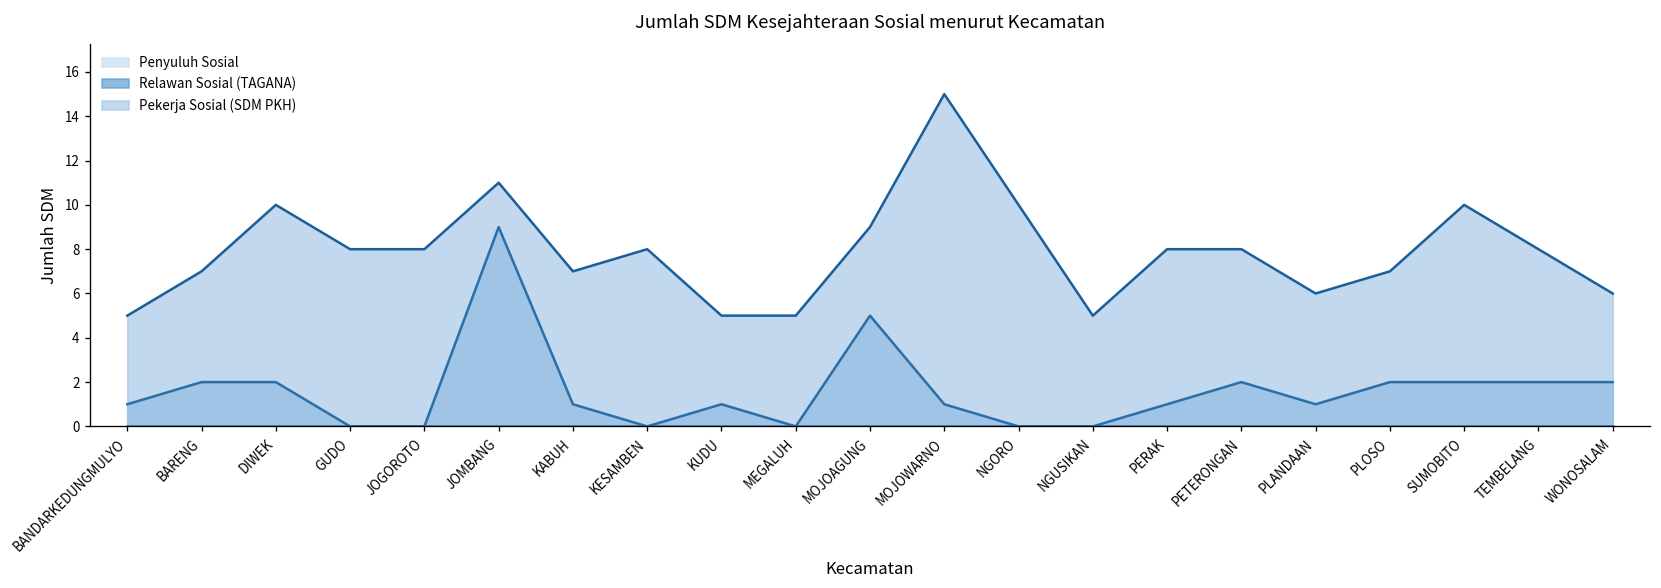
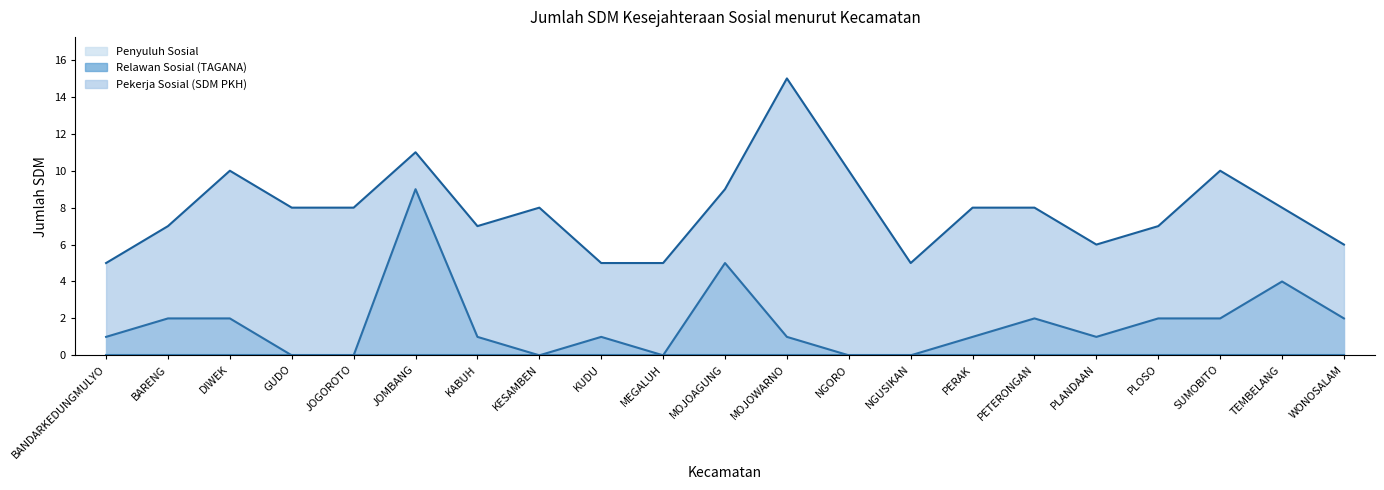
  {
    "Relawan Sosial (TAGANA)": {
      "BANDARKEDUNGMULYO": 1,
      "BARENG": 2,
      "DIWEK": 2,
      "JOMBANG": 9,
      "KABUH": 1,
      "KUDU": 1,
      "MOJOAGUNG": 5,
      "MOJOWARNO": 1,
      "PERAK": 1,
      "PETERONGAN": 2,
      "PLANDAAN": 1,
      "PLOSO": 2,
      "SUMOBITO": 2,
-     "TEMBELANG": 2,
+     "TEMBELANG": 4,
      "WONOSALAM": 2
    }
  }
